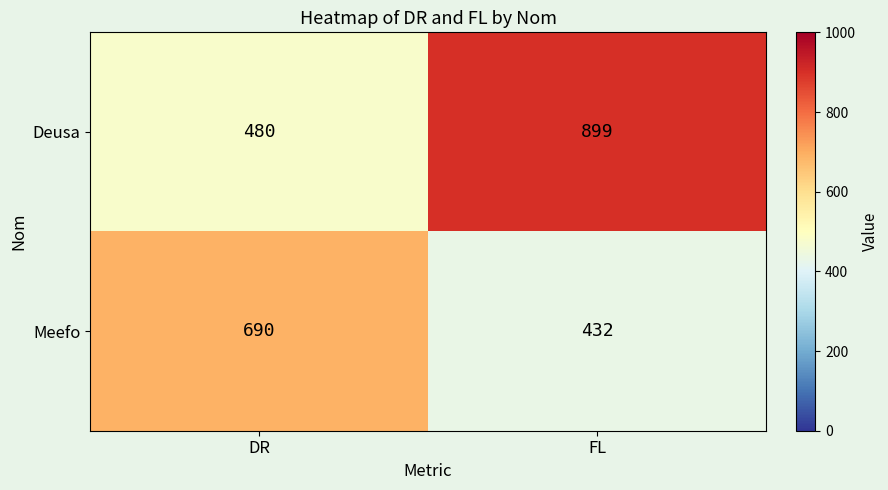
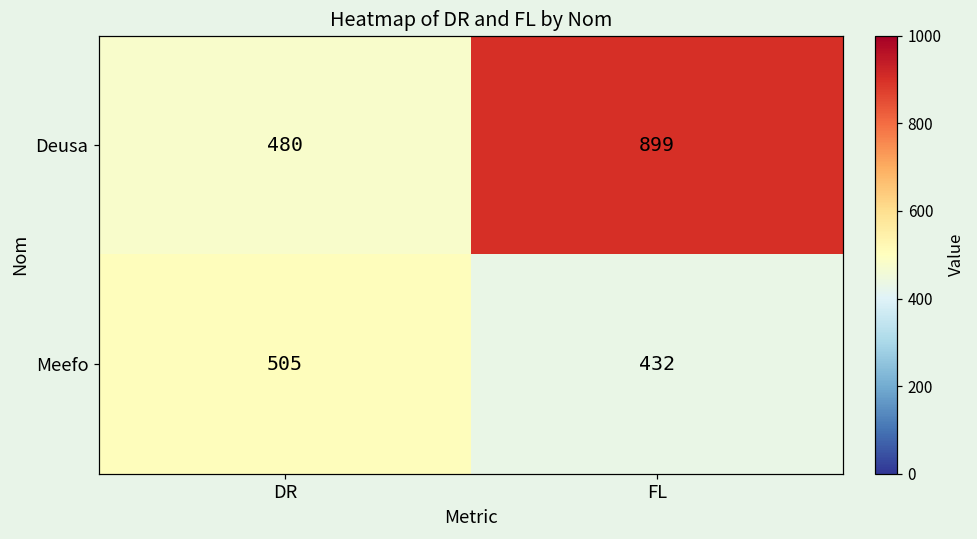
  {
    "Deusa": {
      "DR": 480,
      "FL": 899
    },
    "Meefo": {
-     "DR": 690,
+     "DR": 505,
      "FL": 432
    }
  }
